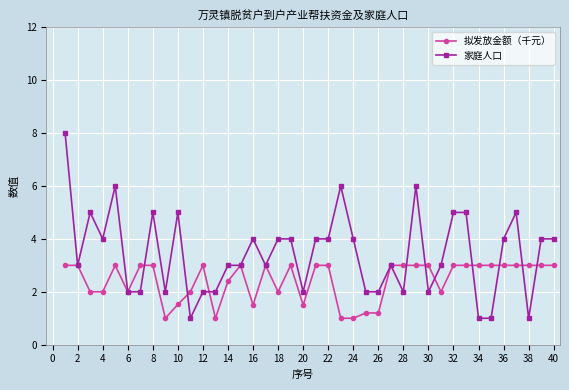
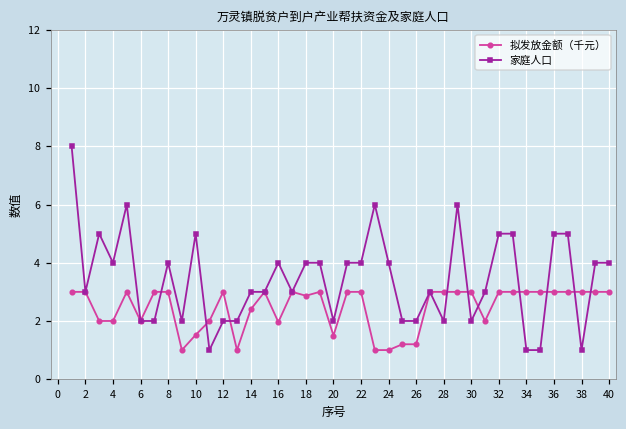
  {
    "拟发放金额（千元）": {
      "4": 2.0,
      "8": 3.0,
      "10": 1.5,
      "12": 3.0,
      "14": 2.4,
-     "16": 1.5,
-     "18": 2.0,
+     "16": 2.0,
+     "18": 2.9,
      "20": 1.5,
      "22": 3.0,
      "24": 1.0,
      "26": 1.2,
      "28": 3.0,
      "30": 3.0,
      "32": 3.0,
      "34": 3.0,
      "36": 3.0,
      "38": 3.0,
      "40": 3.0
    },
    "家庭人口": {
      "4": 4,
-     "8": 5,
+     "8": 4,
      "10": 5,
      "12": 2,
      "14": 3,
      "16": 4,
      "18": 4,
      "20": 2,
      "22": 4,
      "24": 4,
      "26": 2,
      "28": 2,
      "30": 2,
      "32": 5,
      "34": 1,
-     "36": 4,
+     "36": 5,
      "38": 1,
      "40": 4
    }
  }
